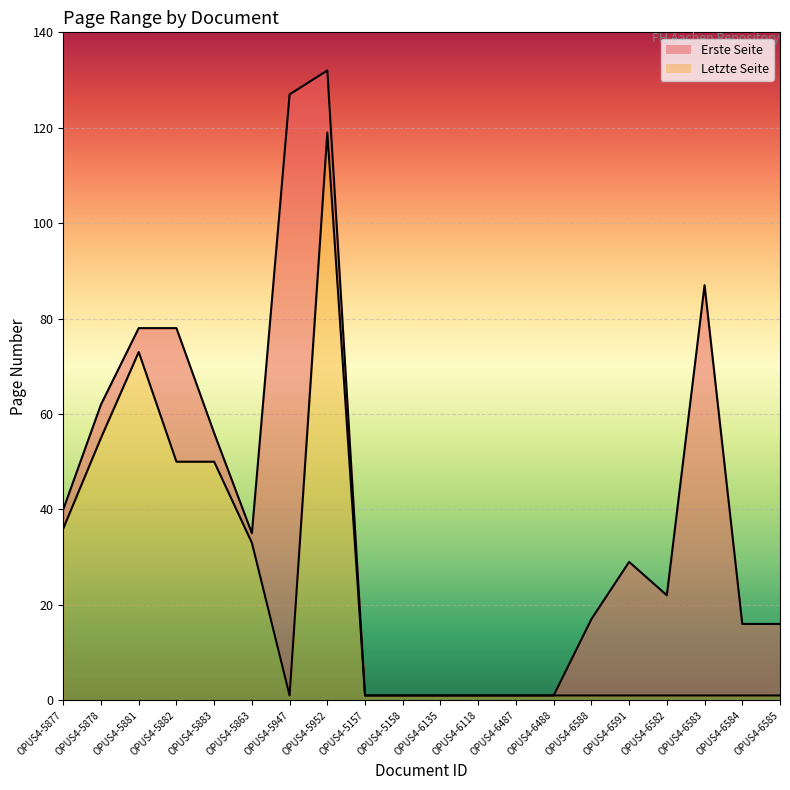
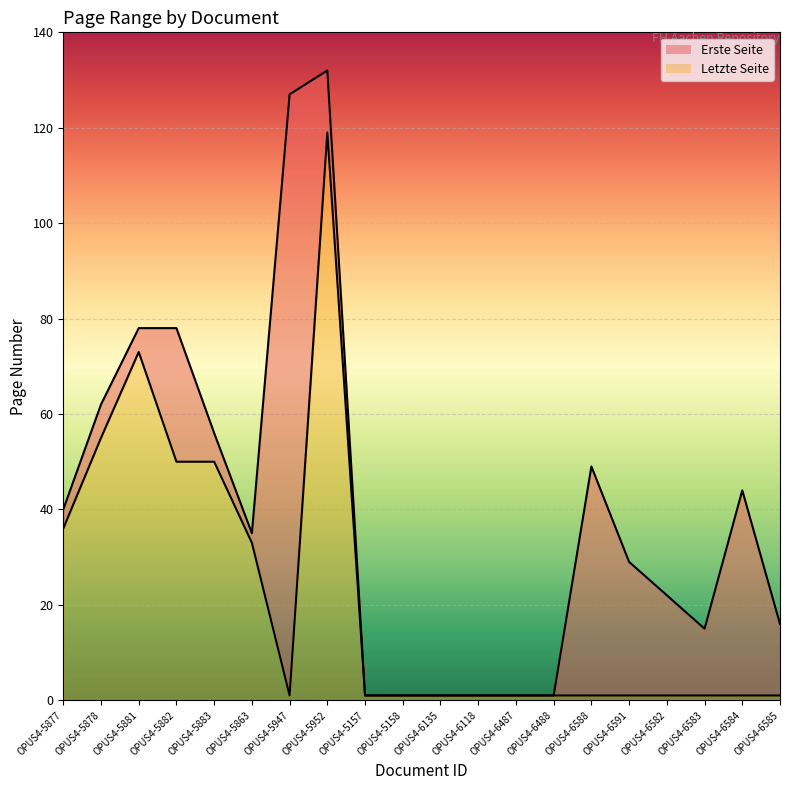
  {
    "Erste Seite": {
      "OPUS4-5877": 40,
      "OPUS4-5878": 62,
      "OPUS4-5881": 78,
      "OPUS4-5882": 78,
      "OPUS4-5883": 56,
      "OPUS4-5863": 35,
      "OPUS4-5947": 127,
      "OPUS4-5952": 132,
-     "OPUS4-6588": 17,
+     "OPUS4-6588": 49,
      "OPUS4-6591": 29,
      "OPUS4-6582": 22,
-     "OPUS4-6583": 87,
-     "OPUS4-6584": 16,
+     "OPUS4-6583": 15,
+     "OPUS4-6584": 44,
      "OPUS4-6585": 16
    },
    "Letzte Seite": {
      "OPUS4-5877": 36,
      "OPUS4-5878": 55,
      "OPUS4-5881": 73,
      "OPUS4-5882": 50,
      "OPUS4-5883": 50,
      "OPUS4-5863": 33,
      "OPUS4-5947": 1,
      "OPUS4-5952": 119,
      "OPUS4-6588": 1,
      "OPUS4-6591": 1,
      "OPUS4-6582": 1,
      "OPUS4-6583": 1,
      "OPUS4-6584": 1,
      "OPUS4-6585": 1
    }
  }
